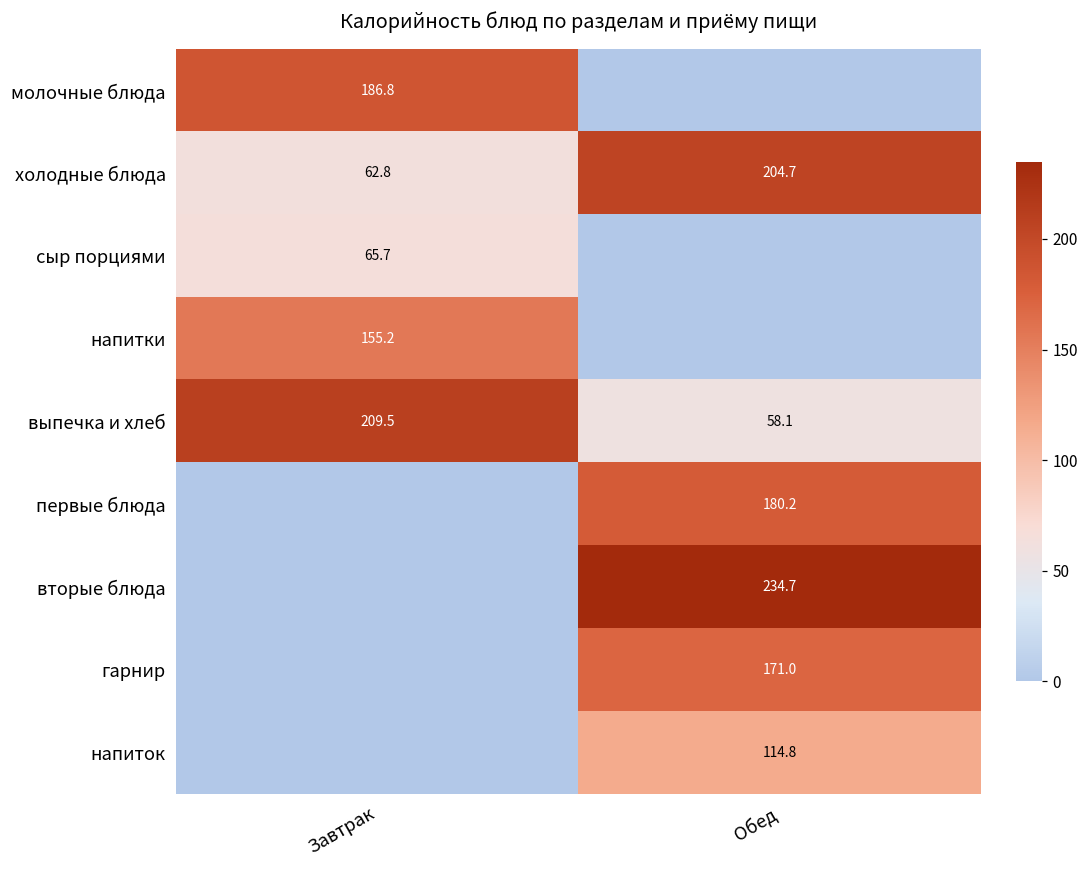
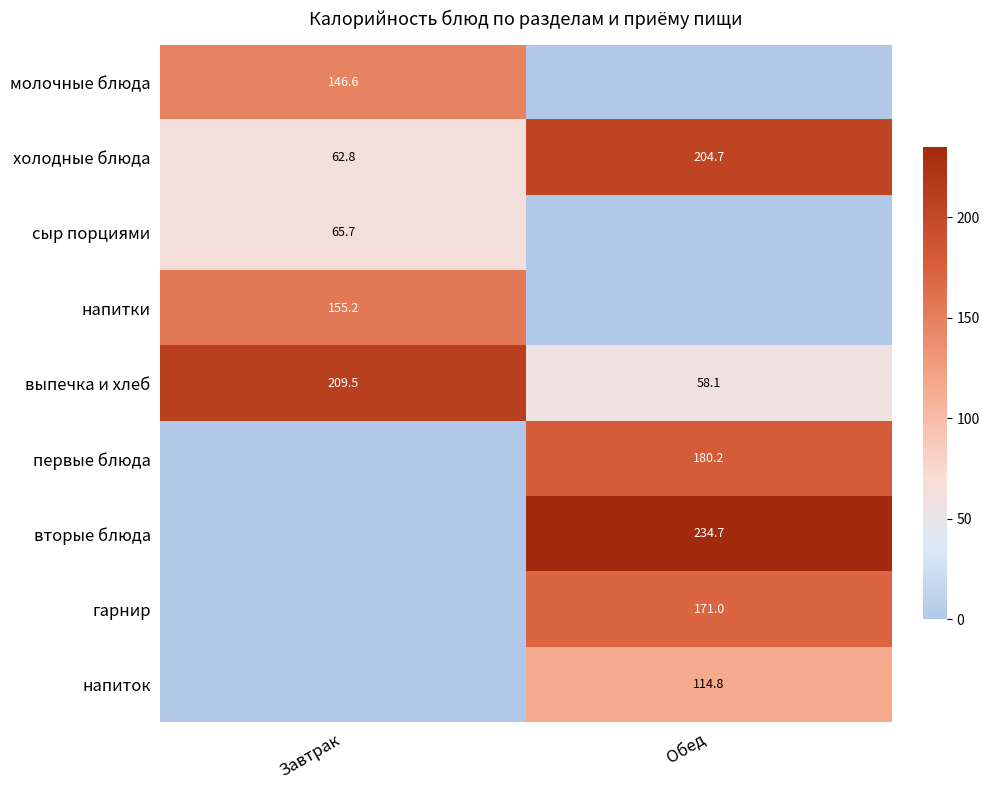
  {
    "молочные блюда": {
-     "Завтрак": 186.8
+     "Завтрак": 146.6
    },
    "холодные блюда": {
      "Завтрак": 62.8,
      "Обед": 204.7
    },
    "сыр порциями": {
      "Завтрак": 65.7
    },
    "напитки": {
      "Завтрак": 155.2
    },
    "выпечка и хлеб": {
      "Завтрак": 209.5,
      "Обед": 58.1
    },
    "первые блюда": {
      "Обед": 180.2
    },
    "вторые блюда": {
      "Обед": 234.7
    },
    "гарнир": {
      "Обед": 171.0
    },
    "напиток": {
      "Обед": 114.8
    }
  }
